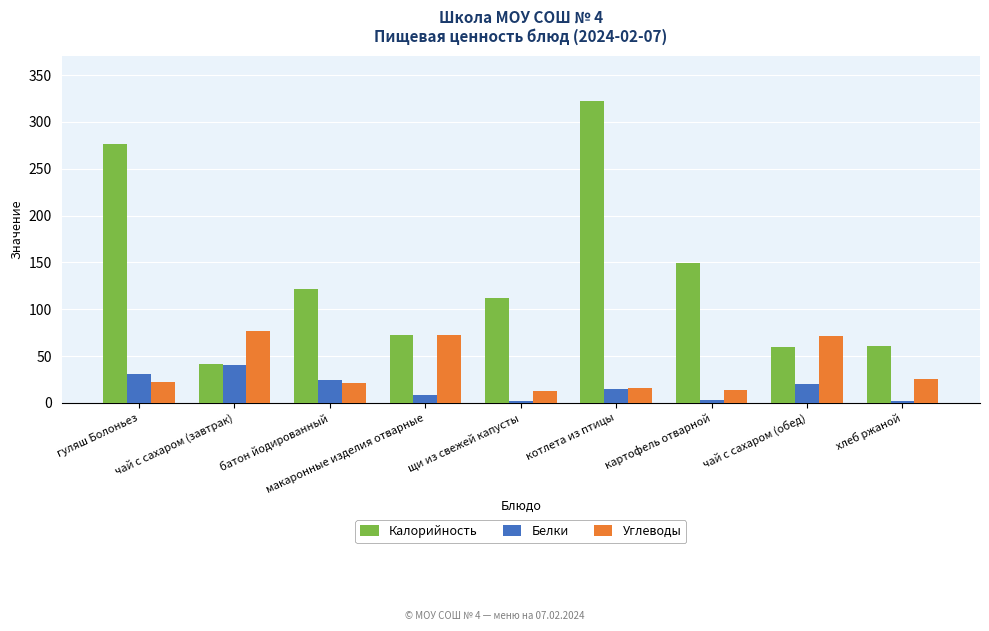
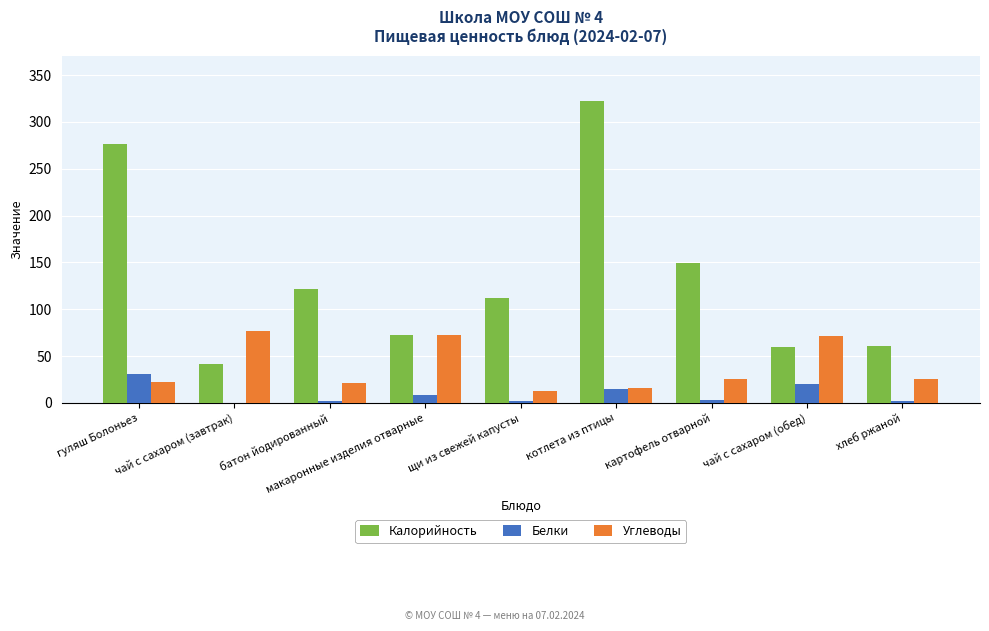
  {
    "Калорийность": {
      "гуляш Болоньез": 280,
      "чай с сахаром (завтрак)": 40,
      "батон йодированный": 120,
      "макаронные изделия отварные": 70,
      "щи из свежей капусты": 110,
      "котлета из птицы": 320,
      "картофель отварной": 150,
      "чай с сахаром (обед)": 60,
      "хлеб ржаной": 60
    },
    "Белки": {
      "гуляш Болоньез": 30,
-     "чай с сахаром (завтрак)": 40,
-     "батон йодированный": 20,
+     "чай с сахаром (завтрак)": 0,
+     "батон йодированный": 0,
      "макаронные изделия отварные": 10,
      "котлета из птицы": 20,
      "картофель отварной": 0,
      "чай с сахаром (обед)": 20
    },
    "Углеводы": {
      "гуляш Болоньез": 20,
      "чай с сахаром (завтрак)": 80,
      "батон йодированный": 20,
      "макаронные изделия отварные": 70,
      "щи из свежей капусты": 10,
      "котлета из птицы": 20,
-     "картофель отварной": 10,
+     "картофель отварной": 30,
      "чай с сахаром (обед)": 70,
      "хлеб ржаной": 30
    }
  }
